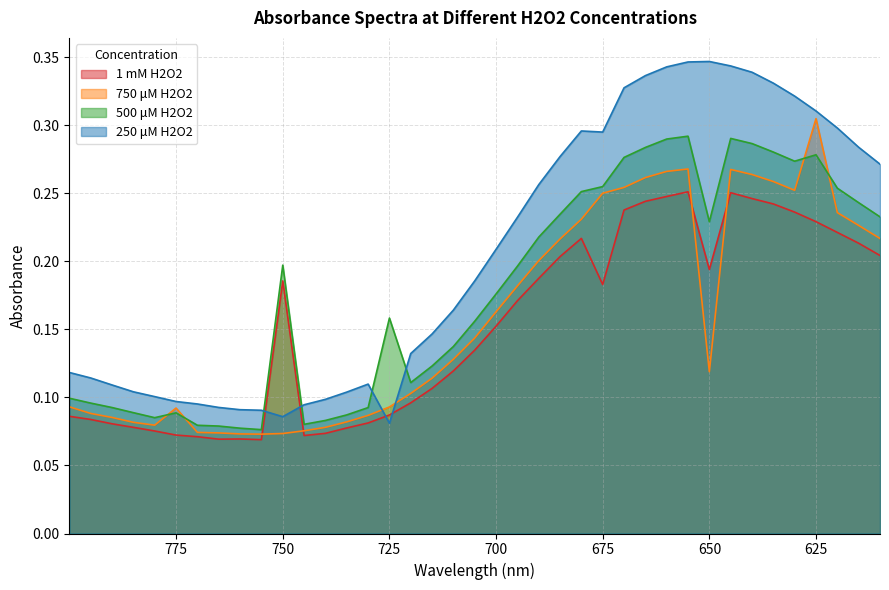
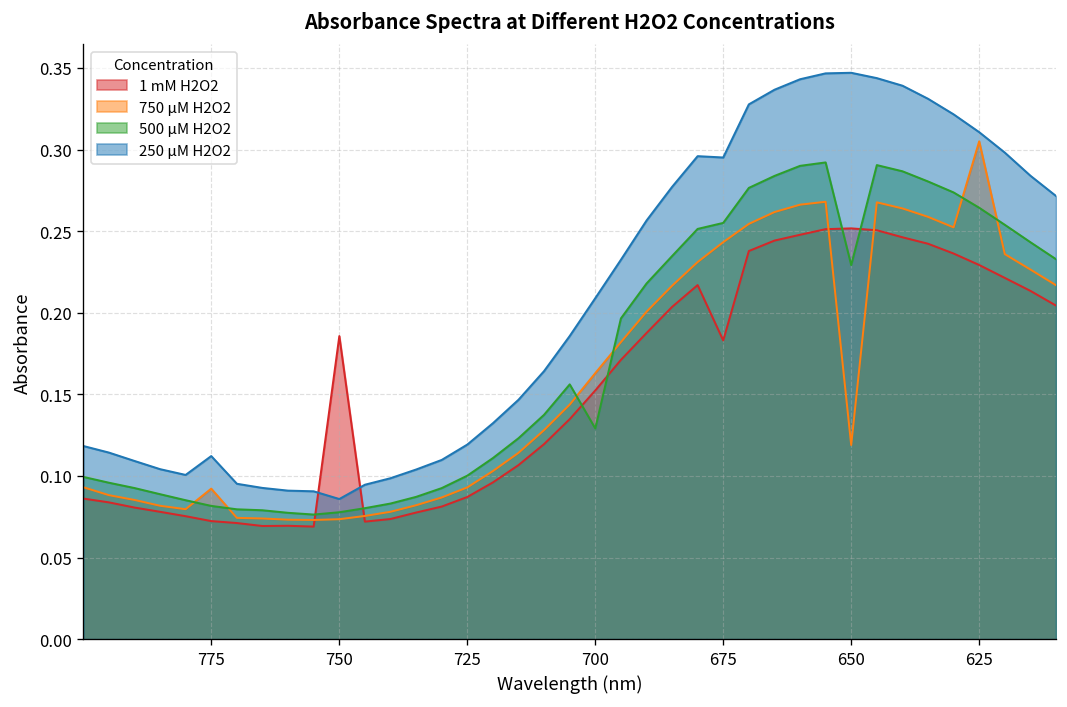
  {
    "1 mM H2O2": {
      "775": 0.072,
      "750": 0.186,
      "725": 0.087,
      "700": 0.152,
      "675": 0.183,
-     "650": 0.194,
+     "650": 0.252,
      "625": 0.229
    },
    "750 μM H2O2": {
      "775": 0.092,
      "750": 0.074,
      "725": 0.093,
      "700": 0.163,
-     "675": 0.250,
+     "675": 0.243,
      "650": 0.119,
      "625": 0.305
    },
    "500 μM H2O2": {
-     "775": 0.089,
-     "750": 0.197,
-     "725": 0.158,
-     "700": 0.176,
+     "775": 0.082,
+     "750": 0.078,
+     "725": 0.100,
+     "700": 0.129,
      "675": 0.255,
      "650": 0.229,
-     "625": 0.278
+     "625": 0.264
    },
    "250 μM H2O2": {
-     "775": 0.097,
+     "775": 0.112,
      "750": 0.086,
-     "725": 0.081,
+     "725": 0.119,
      "700": 0.209,
      "675": 0.295,
      "650": 0.347,
      "625": 0.311
    }
  }
